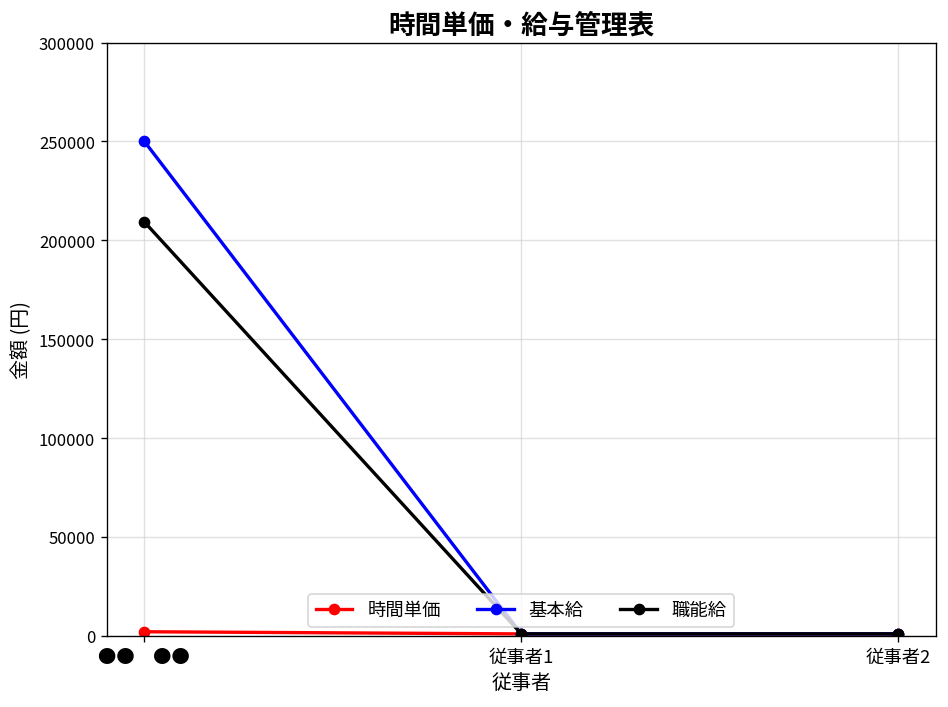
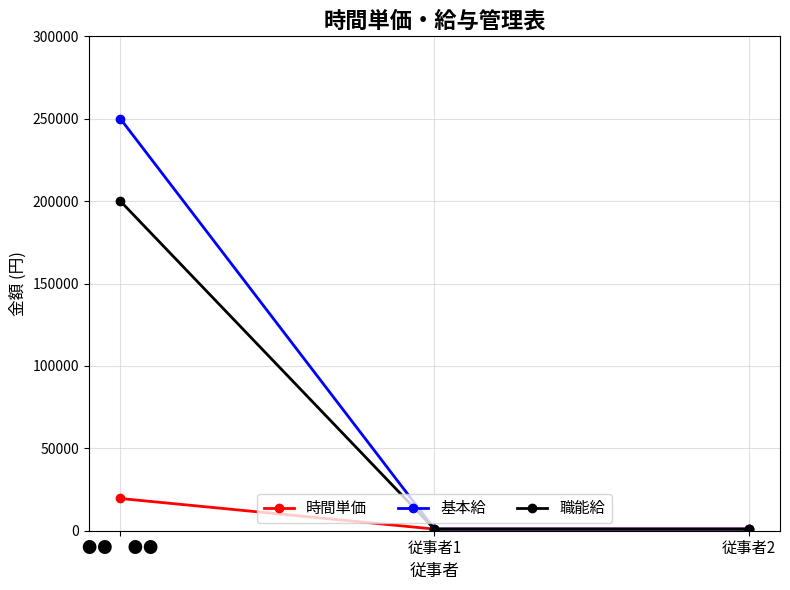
  {
    "時間単価": {
-     "●● ●●": 2000
+     "●● ●●": 20000
    },
    "基本給": {
      "●● ●●": 250000
    },
    "職能給": {
-     "●● ●●": 209000
+     "●● ●●": 200000
    }
  }
